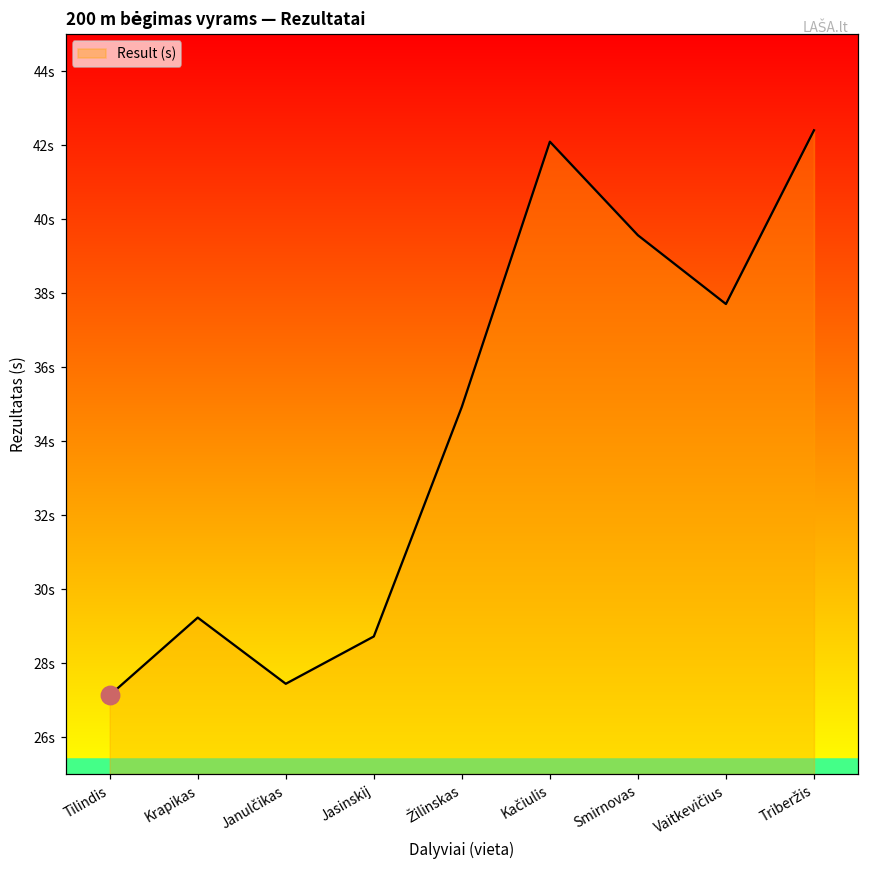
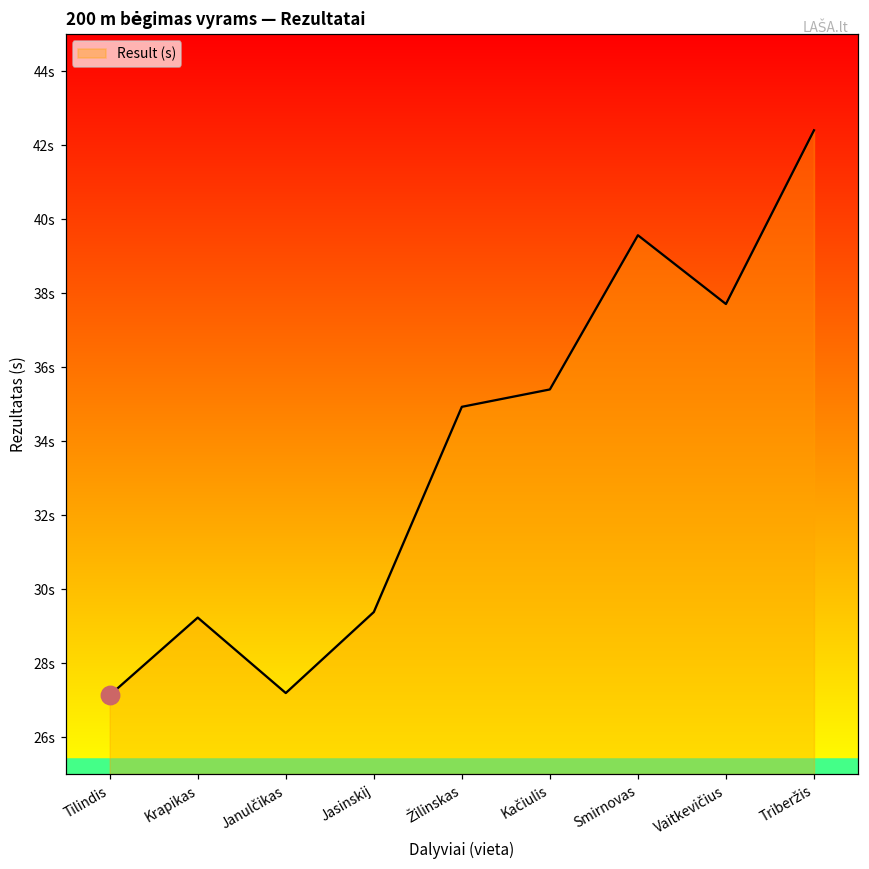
  {
    "Result (s)": {
      "Krapikas": "29.2s",
-     "Janulčikas": "27.4s",
-     "Jasinskij": "28.7s",
+     "Janulčikas": "27.2s",
+     "Jasinskij": "29.4s",
      "Žilinskas": "34.9s",
-     "Kačiulis": "42.1s",
+     "Kačiulis": "35.4s",
      "Smirnovas": "39.6s",
      "Vaitkevičius": "37.7s",
      "Triberžis": "42.4s"
    }
  }
